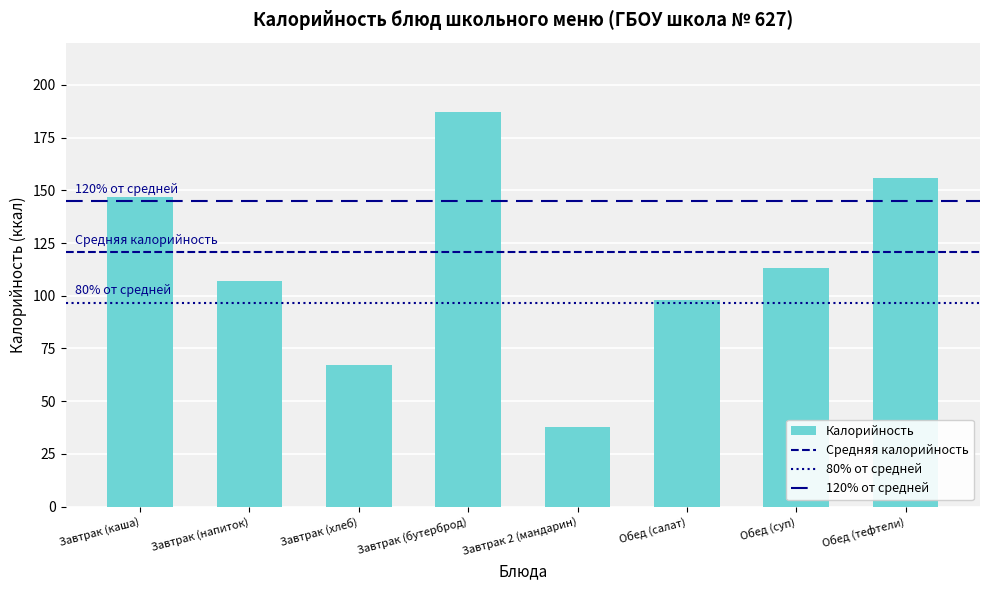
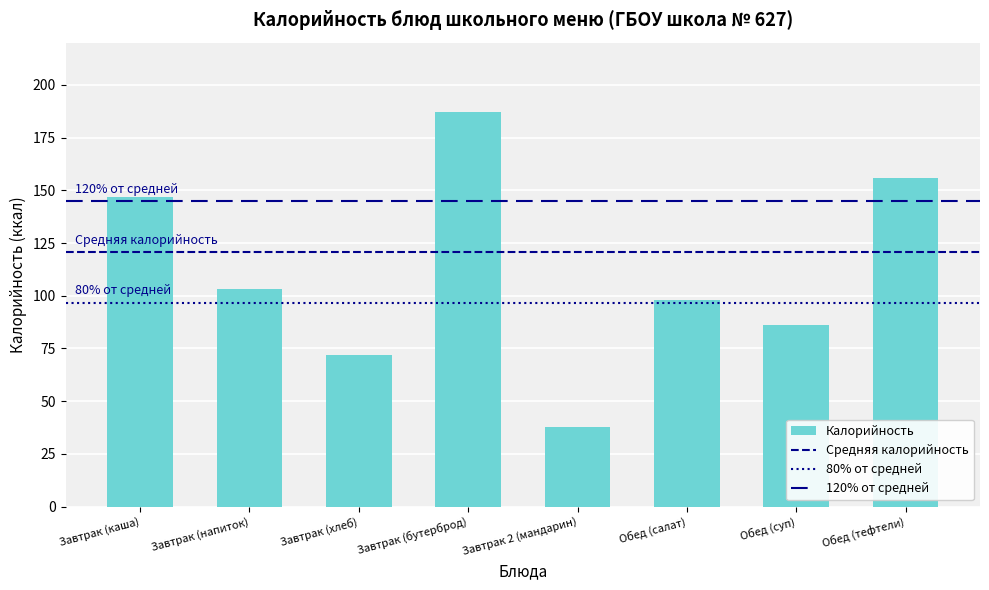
  {
-   "Завтрак (напиток)": 107,
-   "Завтрак (хлеб)": 67,
+   "Завтрак (напиток)": 103,
+   "Завтрак (хлеб)": 72,
    "Завтрак (бутерброд)": 187,
    "Завтрак 2 (мандарин)": 38,
    "Обед (салат)": 98,
-   "Обед (суп)": 113,
+   "Обед (суп)": 86,
    "Обед (тефтели)": 156
  }
